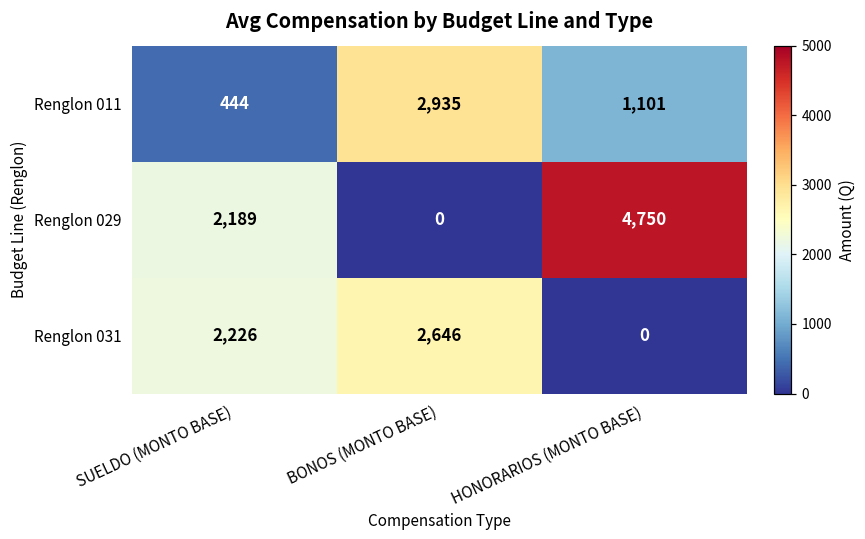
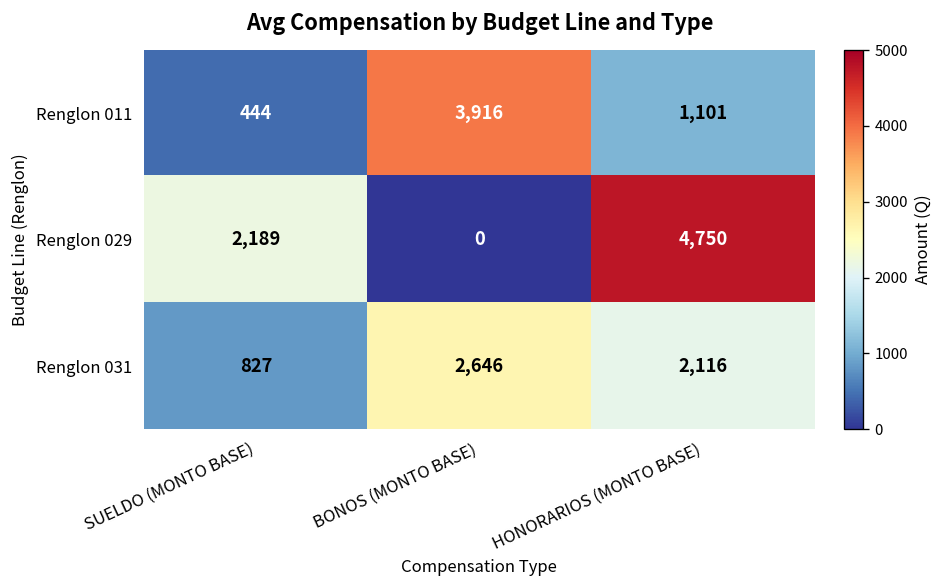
  {
    "Renglon 011": {
      "SUELDO (MONTO BASE)": "444",
-     "BONOS (MONTO BASE)": "2,935",
+     "BONOS (MONTO BASE)": "3,916",
      "HONORARIOS (MONTO BASE)": "1,101"
    },
    "Renglon 029": {
      "SUELDO (MONTO BASE)": "2,189",
      "BONOS (MONTO BASE)": "0",
      "HONORARIOS (MONTO BASE)": "4,750"
    },
    "Renglon 031": {
-     "SUELDO (MONTO BASE)": "2,226",
+     "SUELDO (MONTO BASE)": "827",
      "BONOS (MONTO BASE)": "2,646",
-     "HONORARIOS (MONTO BASE)": "0"
+     "HONORARIOS (MONTO BASE)": "2,116"
    }
  }
